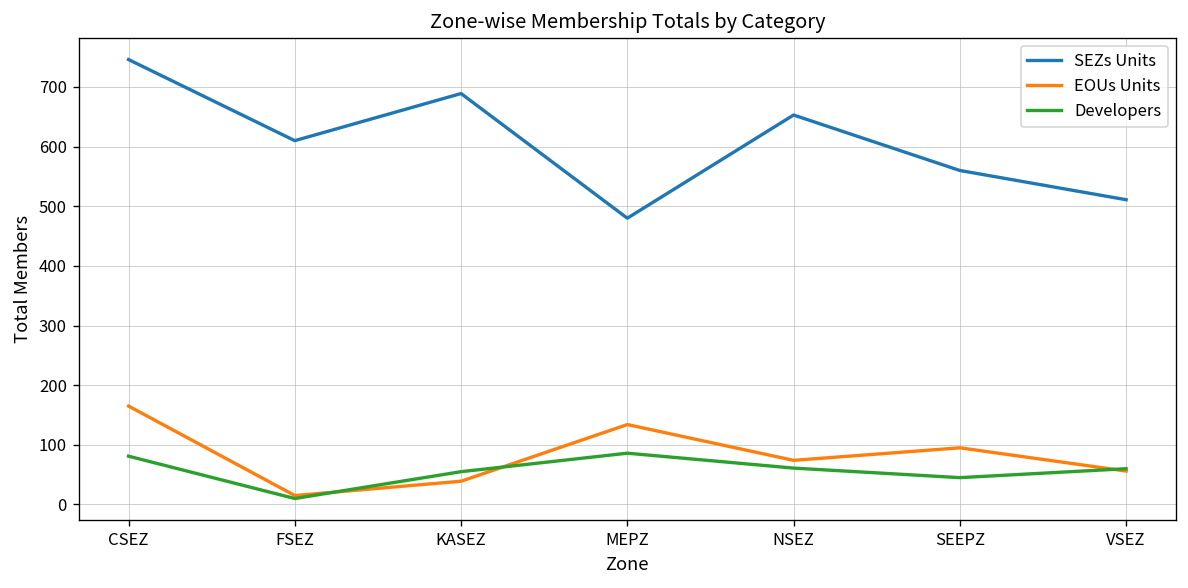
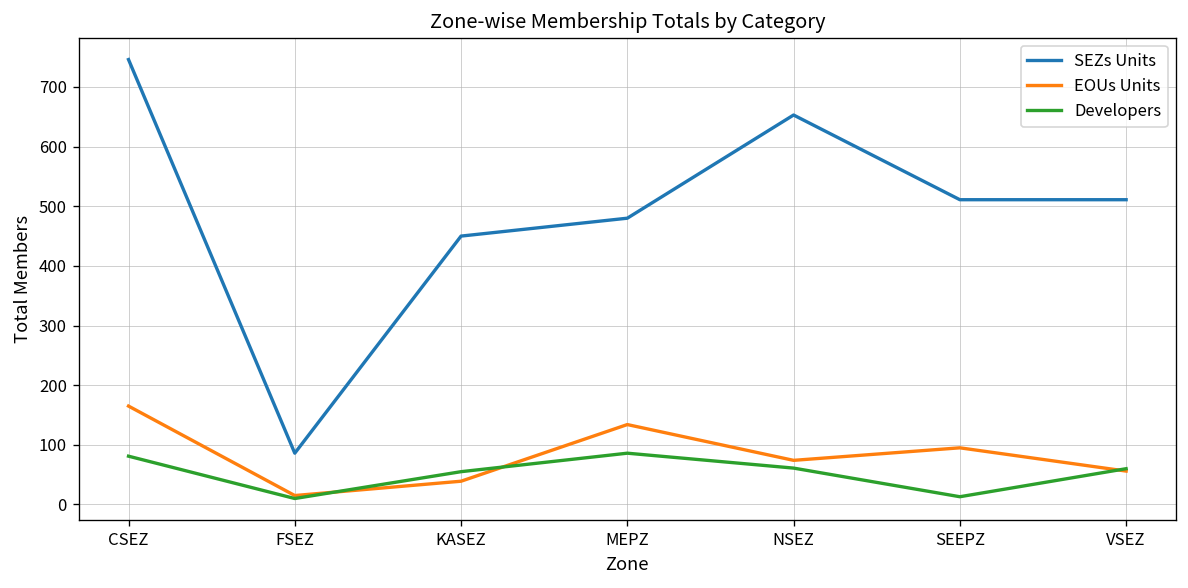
  {
    "SEZs Units": {
      "CSEZ": 750,
-     "FSEZ": 610,
-     "KASEZ": 690,
+     "FSEZ": 90,
+     "KASEZ": 450,
      "MEPZ": 480,
      "NSEZ": 650,
-     "SEEPZ": 560,
+     "SEEPZ": 510,
      "VSEZ": 510
    },
    "EOUs Units": {
      "CSEZ": 170,
      "KASEZ": 40,
      "MEPZ": 130,
      "NSEZ": 70,
      "SEEPZ": 100
    },
    "Developers": {
      "CSEZ": 80,
      "KASEZ": 60,
      "MEPZ": 90,
      "NSEZ": 60,
-     "SEEPZ": 50
+     "SEEPZ": 10
    }
  }
